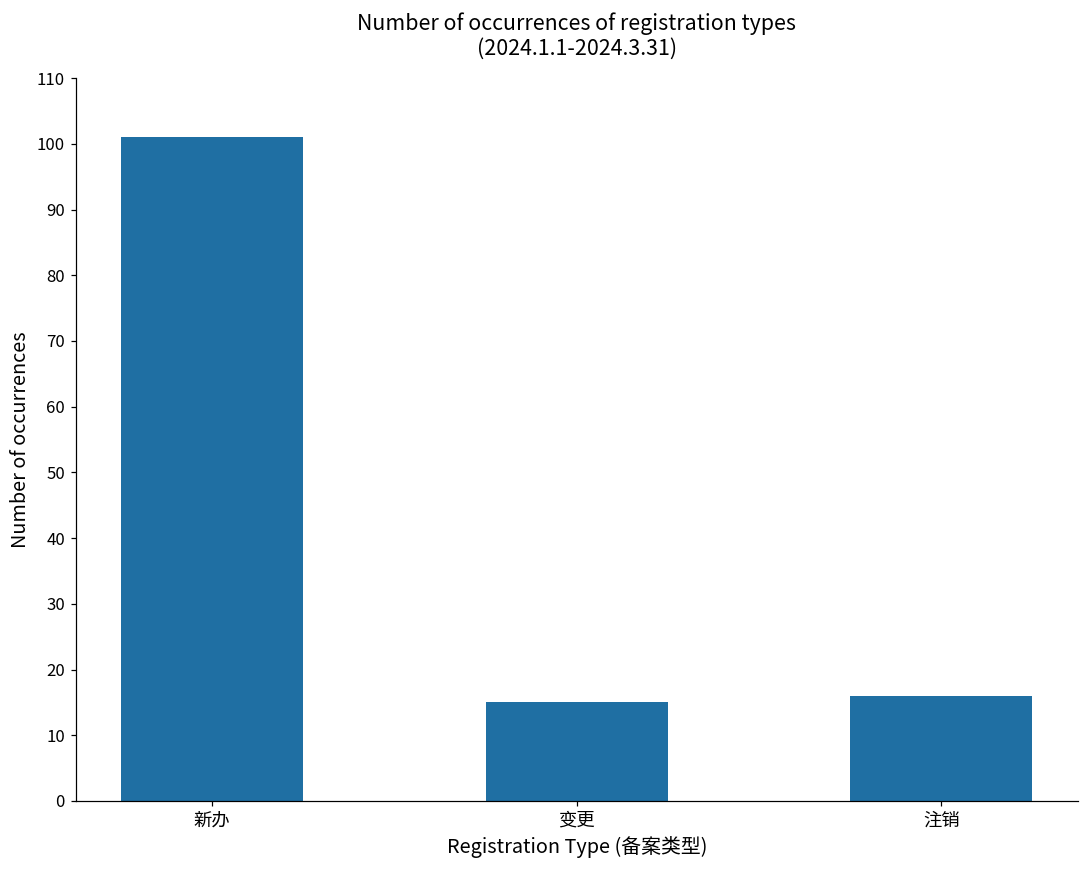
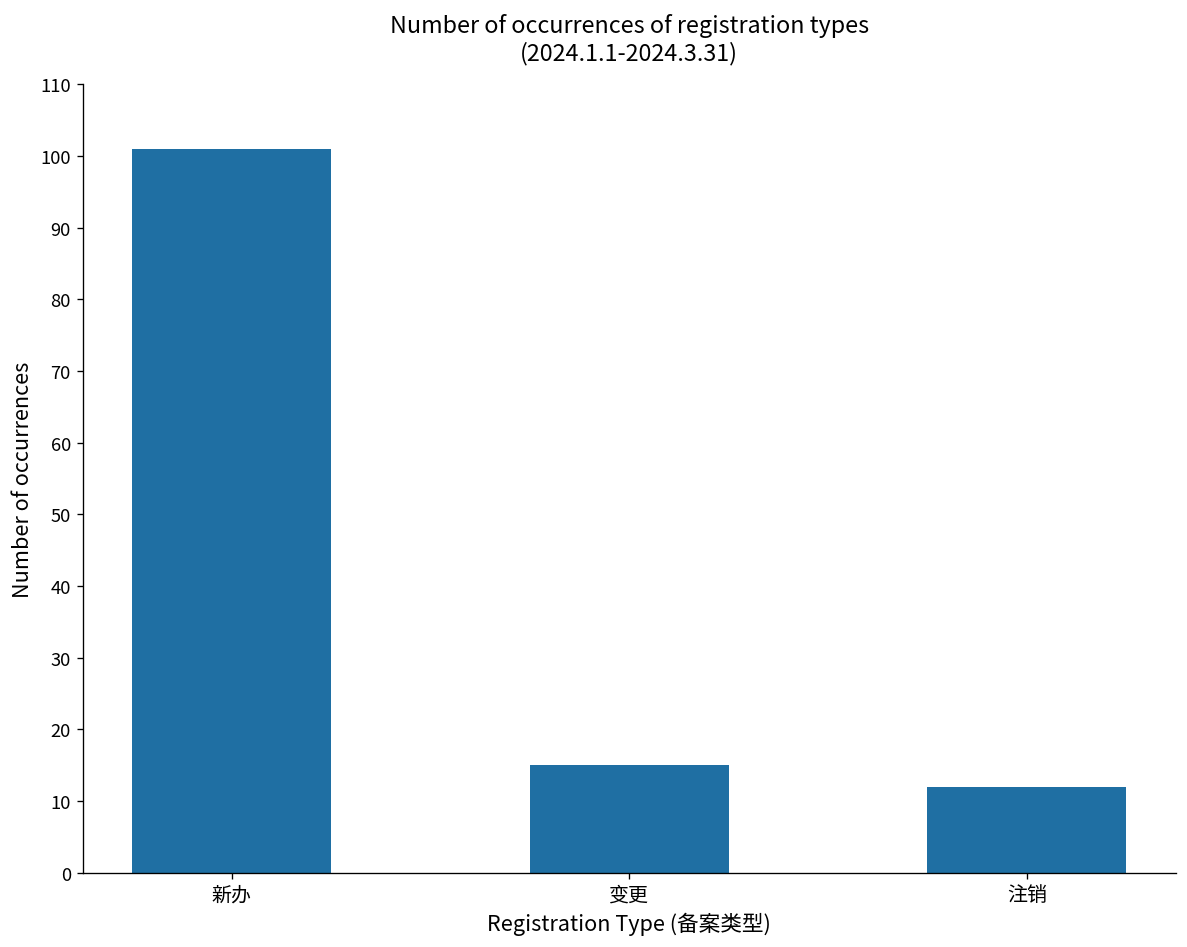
  {
    "新办": 101,
    "变更": 15,
-   "注销": 16
+   "注销": 12
  }
